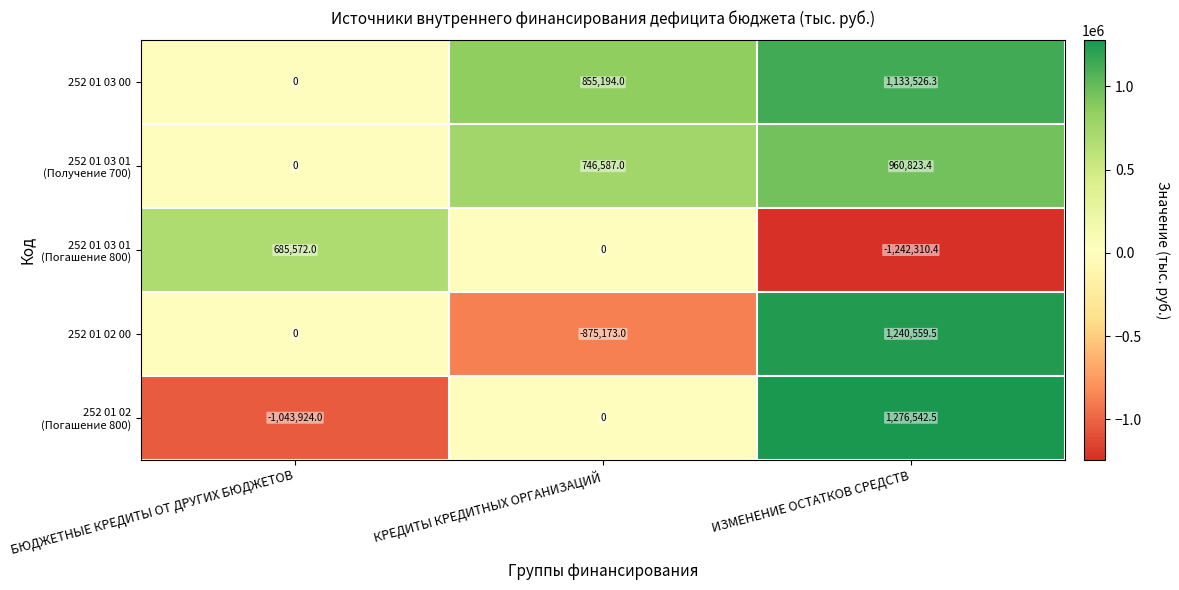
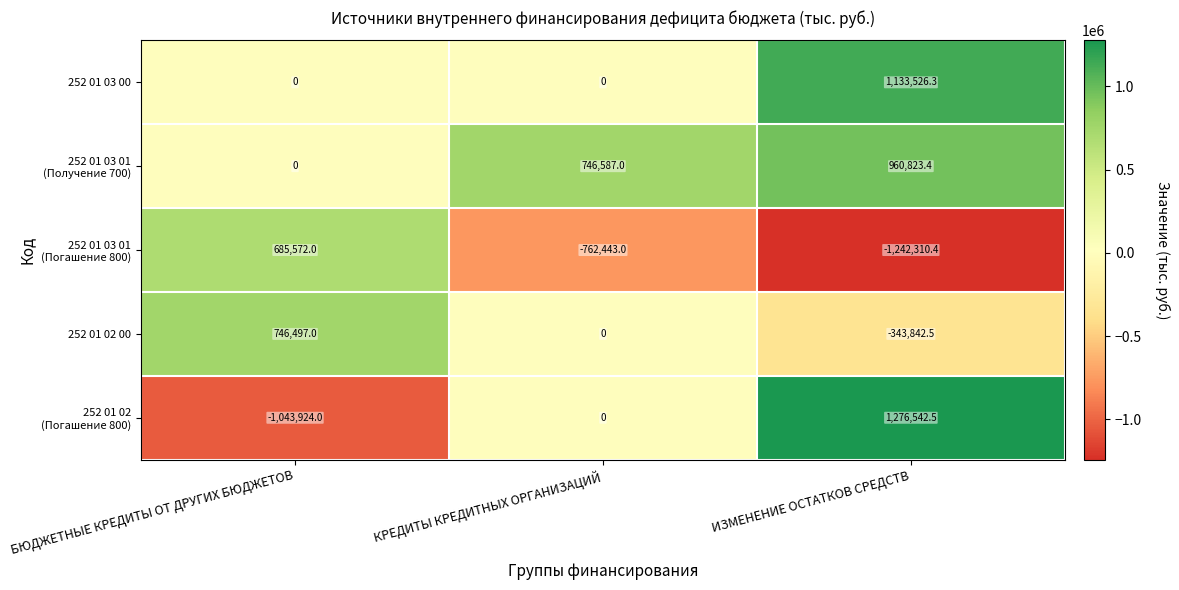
  {
    "252 01 03 00": {
-     "КРЕДИТЫ КРЕДИТНЫХ ОРГАНИЗАЦИЙ": "855,194.0"
+     "КРЕДИТЫ КРЕДИТНЫХ ОРГАНИЗАЦИЙ": "0"
    },
    "252 01 03 01 (Погашение 800)": {
-     "КРЕДИТЫ КРЕДИТНЫХ ОРГАНИЗАЦИЙ": "0"
+     "КРЕДИТЫ КРЕДИТНЫХ ОРГАНИЗАЦИЙ": "-762,443.0"
    },
    "252 01 02 00": {
-     "БЮДЖЕТНЫЕ КРЕДИТЫ ОТ ДРУГИХ БЮДЖЕТОВ": "0",
-     "КРЕДИТЫ КРЕДИТНЫХ ОРГАНИЗАЦИЙ": "-875,173.0",
-     "ИЗМЕНЕНИЕ ОСТАТКОВ СРЕДСТВ": "1,240,559.5"
+     "БЮДЖЕТНЫЕ КРЕДИТЫ ОТ ДРУГИХ БЮДЖЕТОВ": "746,497.0",
+     "КРЕДИТЫ КРЕДИТНЫХ ОРГАНИЗАЦИЙ": "0",
+     "ИЗМЕНЕНИЕ ОСТАТКОВ СРЕДСТВ": "-343,842.5"
    }
  }
